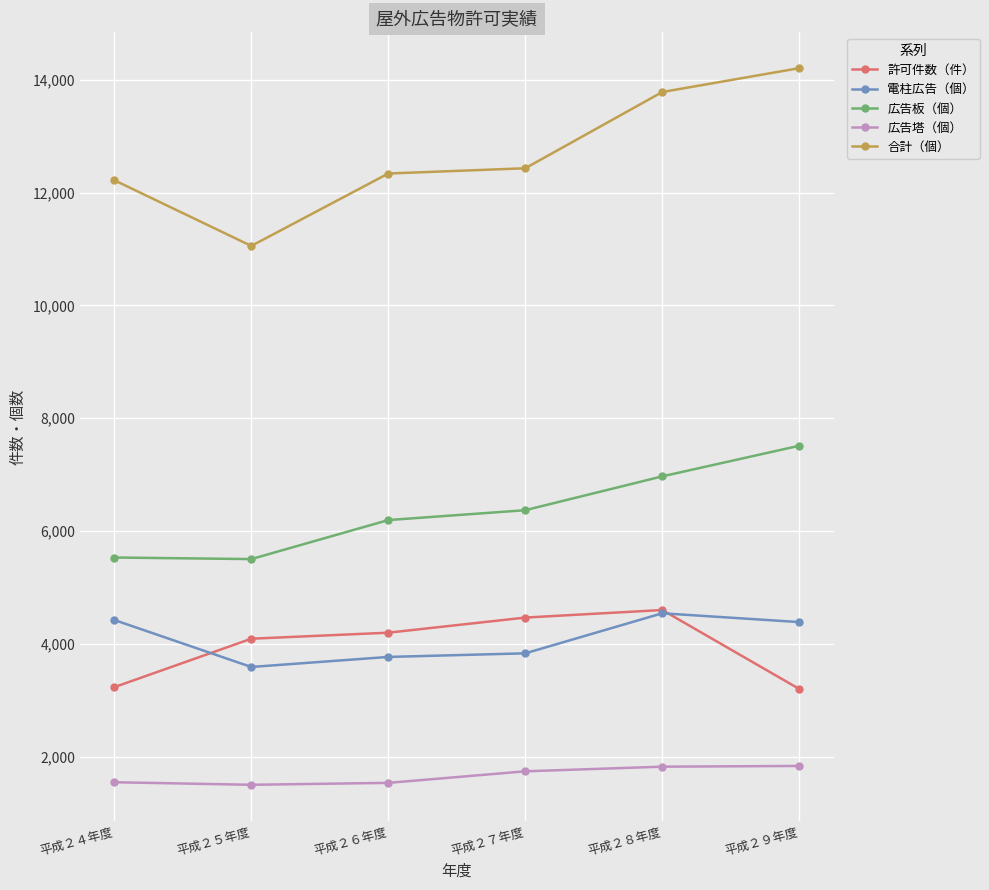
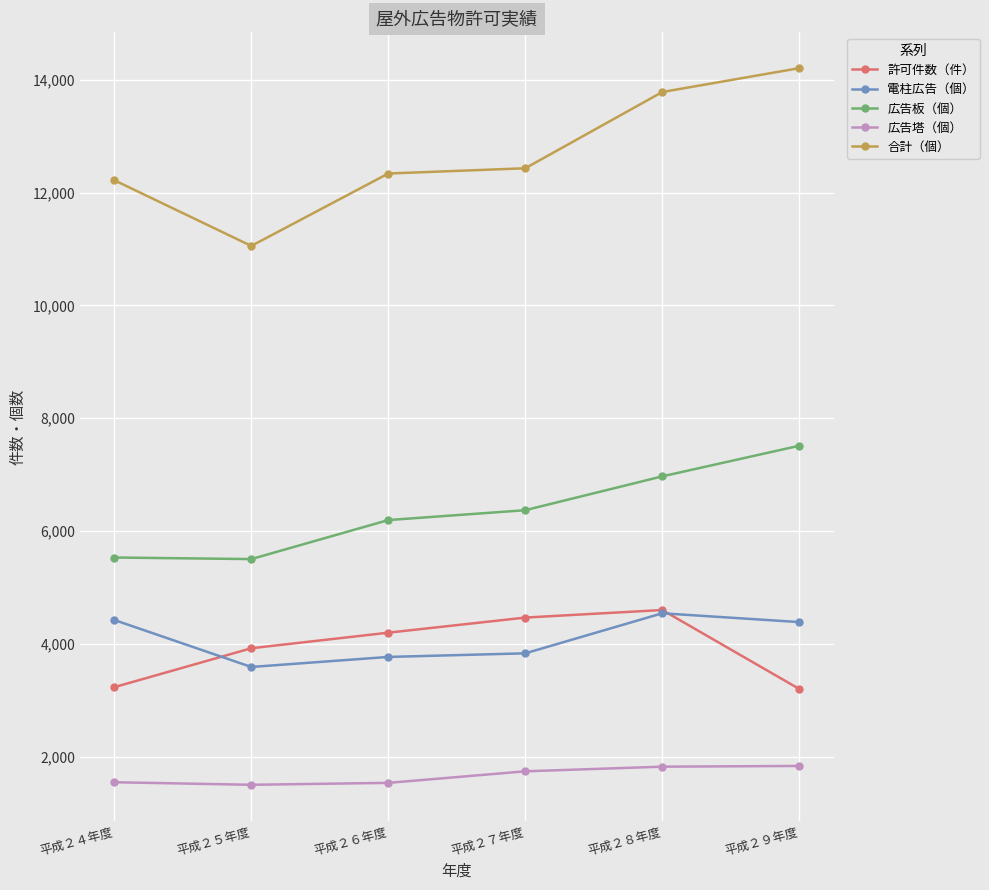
  {
    "許可件数（件）": {
      "平成２４年度": "3,200",
-     "平成２５年度": "4,100",
+     "平成２５年度": "3,900",
      "平成２６年度": "4,200",
      "平成２７年度": "4,500",
      "平成２８年度": "4,600",
      "平成２９年度": "3,200"
    },
    "電柱広告（個）": {
      "平成２４年度": "4,400",
      "平成２５年度": "3,600",
      "平成２６年度": "3,800",
      "平成２７年度": "3,800",
      "平成２８年度": "4,500",
      "平成２９年度": "4,400"
    },
    "広告板（個）": {
      "平成２４年度": "5,500",
      "平成２５年度": "5,500",
      "平成２６年度": "6,200",
      "平成２７年度": "6,400",
      "平成２８年度": "7,000",
      "平成２９年度": "7,500"
    },
    "広告塔（個）": {
      "平成２４年度": "1,500",
      "平成２５年度": "1,500",
      "平成２６年度": "1,500",
      "平成２７年度": "1,700",
      "平成２８年度": "1,800",
      "平成２９年度": "1,800"
    },
    "合計（個）": {
      "平成２４年度": "12,200",
      "平成２５年度": "11,100",
      "平成２６年度": "12,300",
      "平成２７年度": "12,400",
      "平成２８年度": "13,800",
      "平成２９年度": "14,200"
    }
  }
